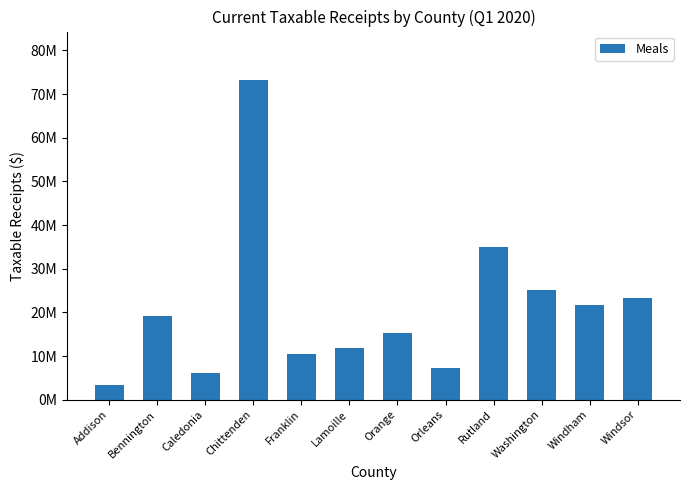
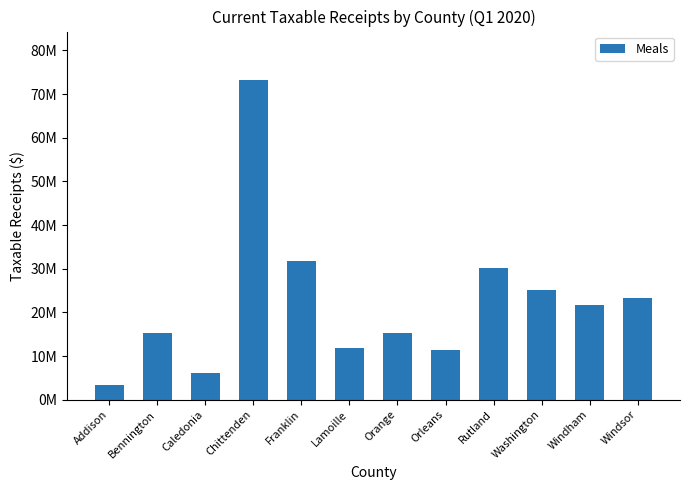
  {
    "Addison": 3000000,
-   "Bennington": 19000000,
+   "Bennington": 15000000,
    "Caledonia": 6000000,
    "Chittenden": 73000000,
-   "Franklin": 11000000,
+   "Franklin": 32000000,
    "Lamoille": 12000000,
    "Orange": 15000000,
-   "Orleans": 7000000,
-   "Rutland": 35000000,
+   "Orleans": 11000000,
+   "Rutland": 30000000,
    "Washington": 25000000,
    "Windham": 22000000,
    "Windsor": 23000000
  }
